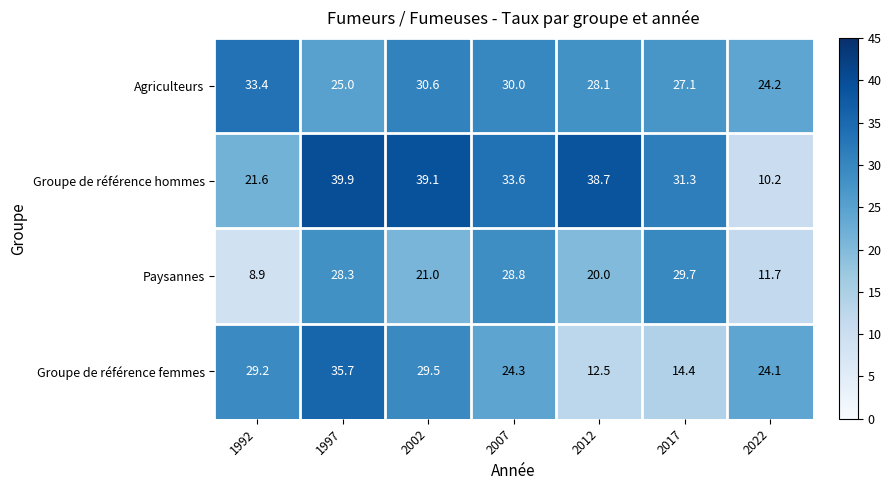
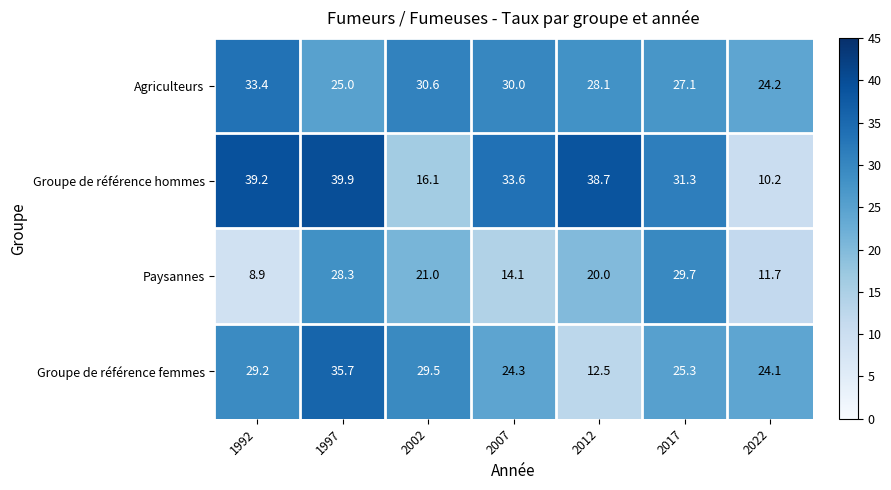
  {
    "Agriculteurs": {
      "1992": 33.4,
      "1997": 25.0,
      "2002": 30.6,
      "2007": 30.0,
      "2012": 28.1,
      "2017": 27.1,
      "2022": 24.2
    },
    "Groupe de référence hommes": {
-     "1992": 21.6,
+     "1992": 39.2,
      "1997": 39.9,
-     "2002": 39.1,
+     "2002": 16.1,
      "2007": 33.6,
      "2012": 38.7,
      "2017": 31.3,
      "2022": 10.2
    },
    "Paysannes": {
      "1992": 8.9,
      "1997": 28.3,
      "2002": 21.0,
-     "2007": 28.8,
+     "2007": 14.1,
      "2012": 20.0,
      "2017": 29.7,
      "2022": 11.7
    },
    "Groupe de référence femmes": {
      "1992": 29.2,
      "1997": 35.7,
      "2002": 29.5,
      "2007": 24.3,
      "2012": 12.5,
-     "2017": 14.4,
+     "2017": 25.3,
      "2022": 24.1
    }
  }
